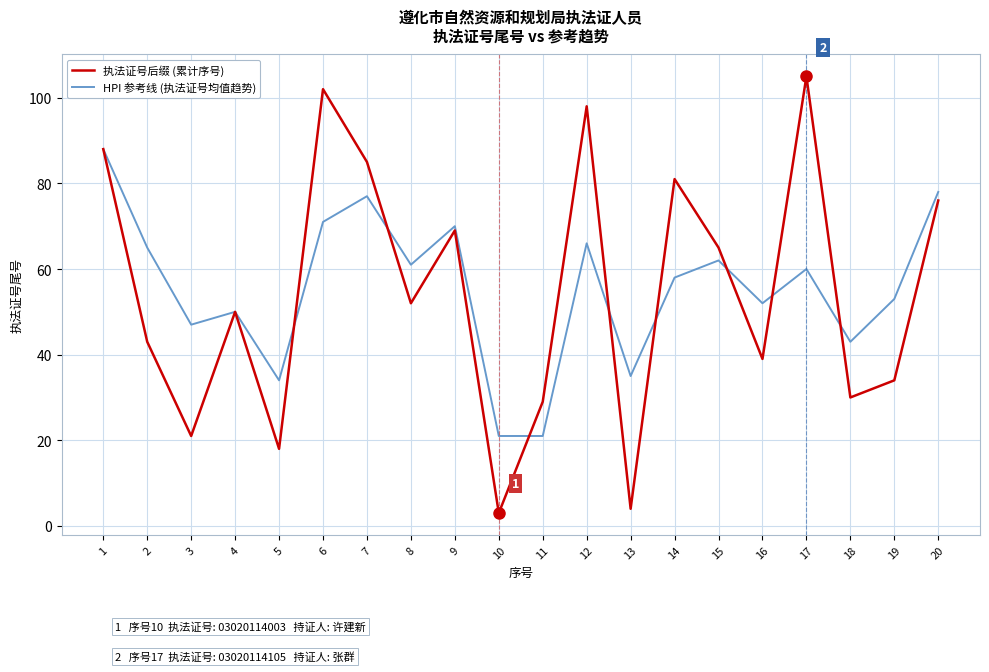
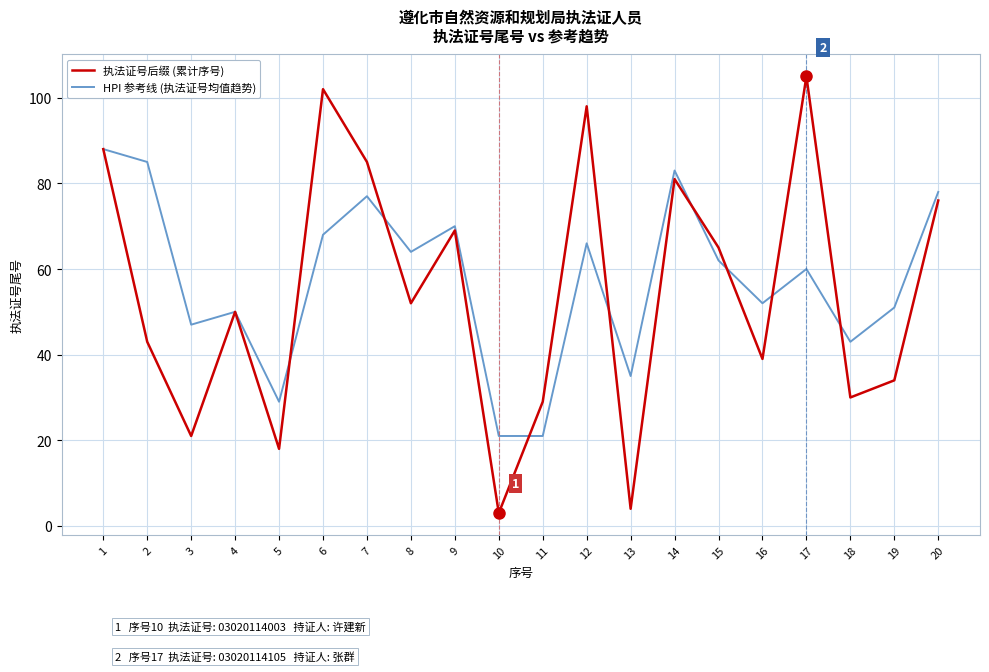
  {
    "HPI 参考线 (执法证号均值趋势)": {
-     "2": 65,
+     "2": 85,
      "3": 47,
-     "5": 34,
-     "6": 71,
+     "5": 29,
+     "6": 68,
      "7": 77,
-     "8": 61,
+     "8": 64,
      "9": 70,
      "10": 21,
      "11": 21,
      "12": 66,
      "13": 35,
-     "14": 58,
+     "14": 83,
      "15": 62,
      "16": 52,
      "17": 60,
      "18": 43,
-     "19": 53,
+     "19": 51,
      "20": 78
    }
  }
